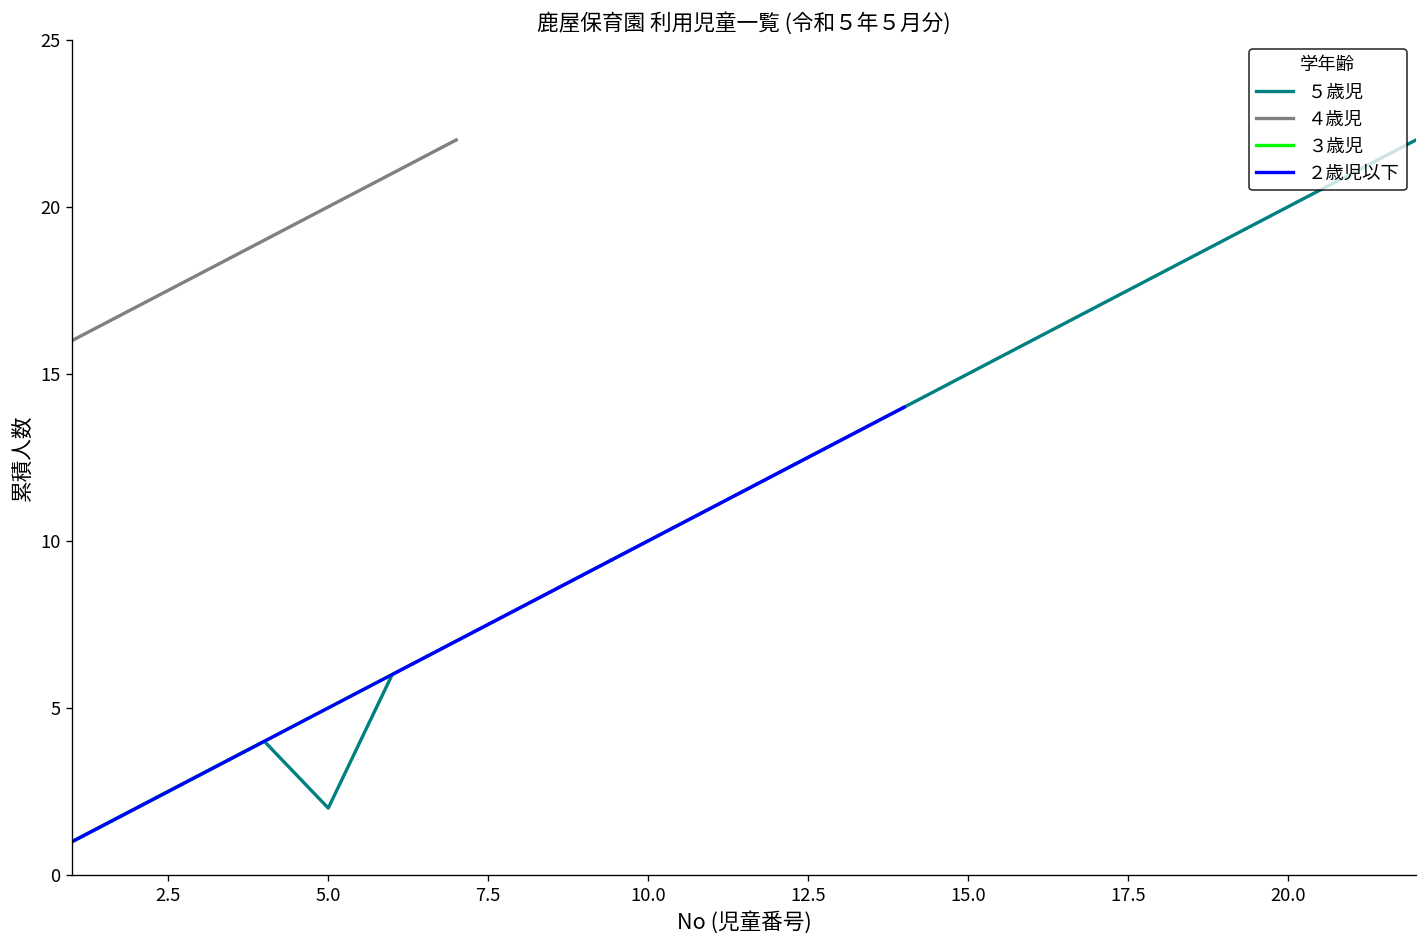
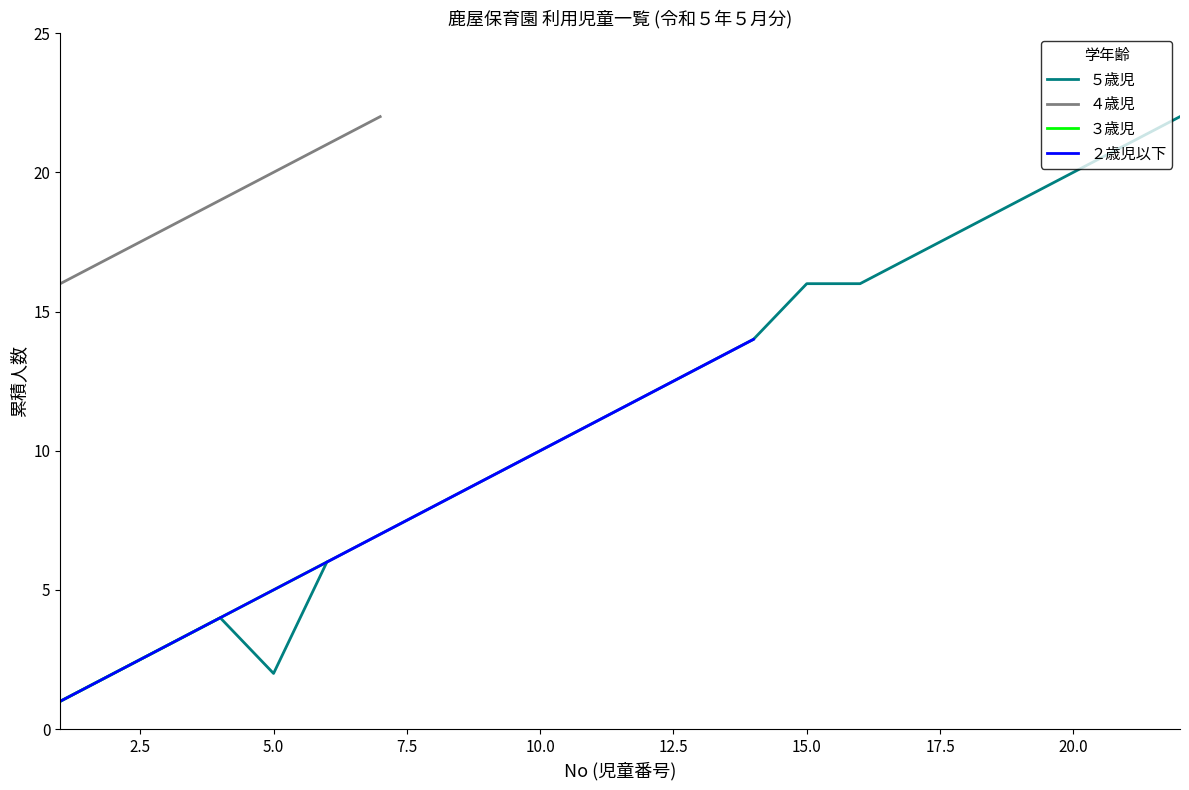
  {
    "５歳児": {
      "5.0": 2,
-     "15.0": 15,
+     "15.0": 16,
      "20.0": 20
    },
    "４歳児": {
      "5.0": 20
    }
  }
